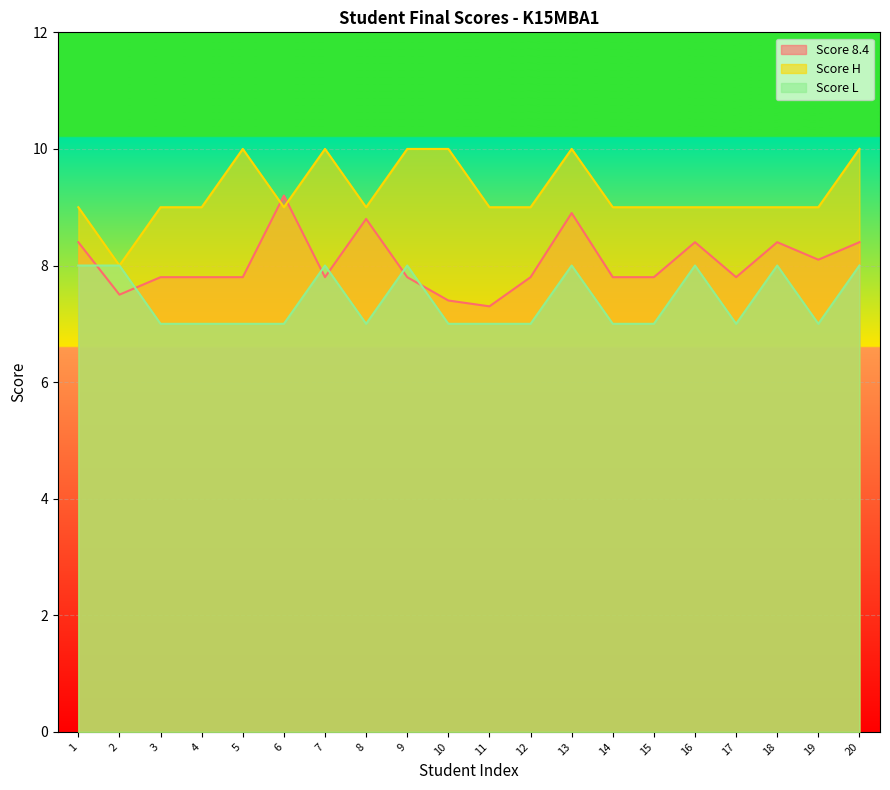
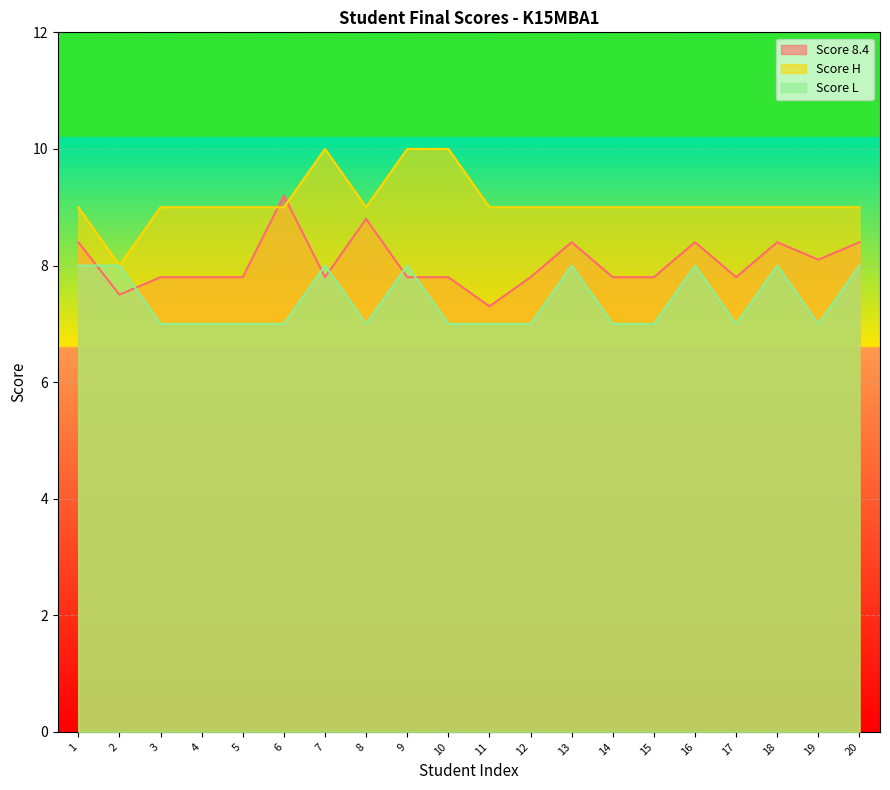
  {
    "Score 8.4": {
      "1": 8.4,
      "2": 7.5,
      "3": 7.8,
      "4": 7.8,
      "5": 7.8,
      "6": 9.2,
      "7": 7.8,
      "8": 8.8,
      "9": 7.8,
-     "10": 7.4,
+     "10": 7.8,
      "11": 7.3,
      "12": 7.8,
-     "13": 8.9,
+     "13": 8.4,
      "14": 7.8,
      "15": 7.8,
      "16": 8.4,
      "17": 7.8,
      "18": 8.4,
      "19": 8.1,
      "20": 8.4
    },
    "Score H": {
      "1": 9,
      "3": 9,
      "4": 9,
-     "5": 10,
+     "5": 9,
      "6": 9,
      "7": 10,
      "8": 9,
      "9": 10,
      "10": 10,
      "11": 9,
      "12": 9,
-     "13": 10,
+     "13": 9,
      "14": 9,
      "15": 9,
      "16": 9,
      "17": 9,
      "18": 9,
      "19": 9,
-     "20": 10
+     "20": 9
    },
    "Score L": {
      "1": 8.0,
      "3": 7.0,
      "4": 7.0,
      "5": 7.0,
      "6": 7.0,
      "7": 8.0,
      "8": 7.0,
      "9": 8.0,
      "10": 7.0,
      "11": 7.0,
      "12": 7.0,
      "13": 8.0,
      "14": 7.0,
      "15": 7.0,
      "16": 8.0,
      "17": 7.0,
      "18": 8.0,
      "19": 7.0,
      "20": 8.0
    }
  }
